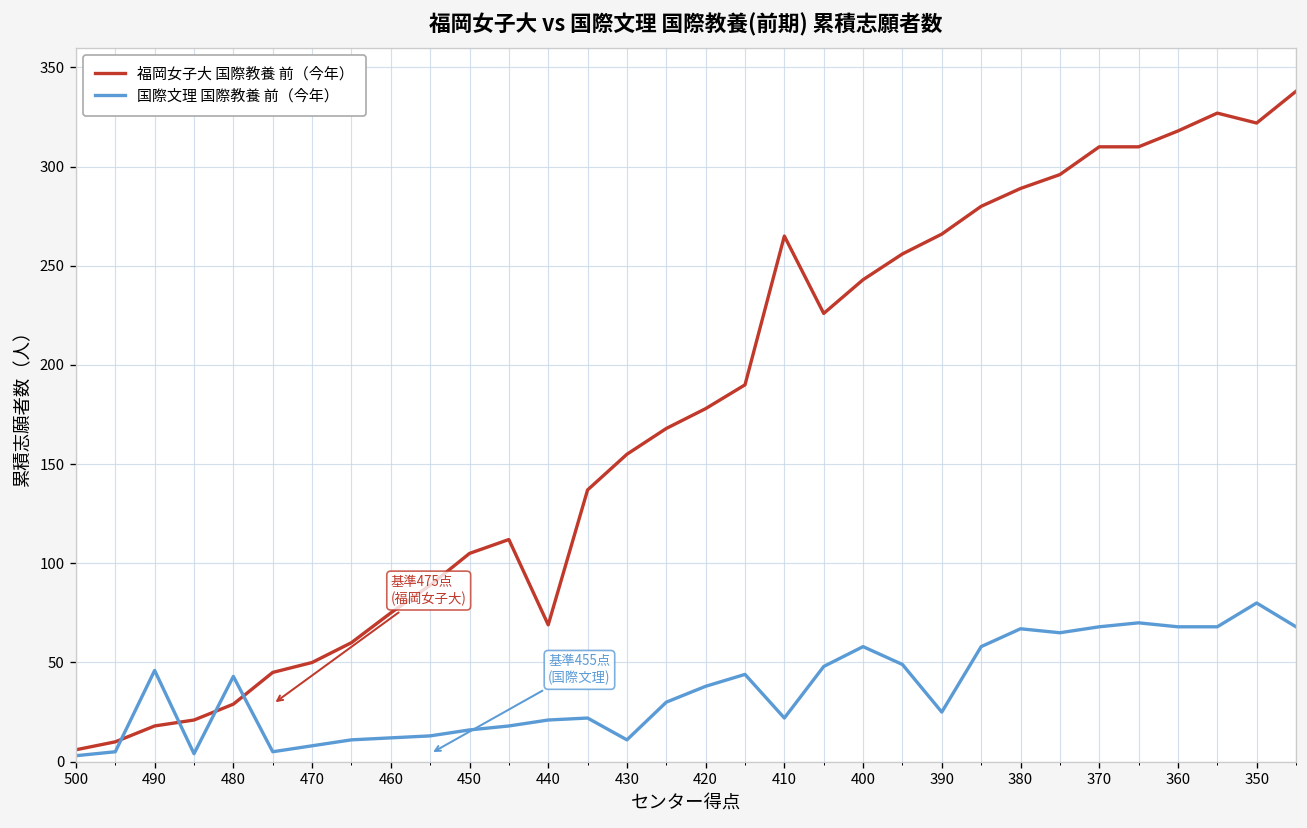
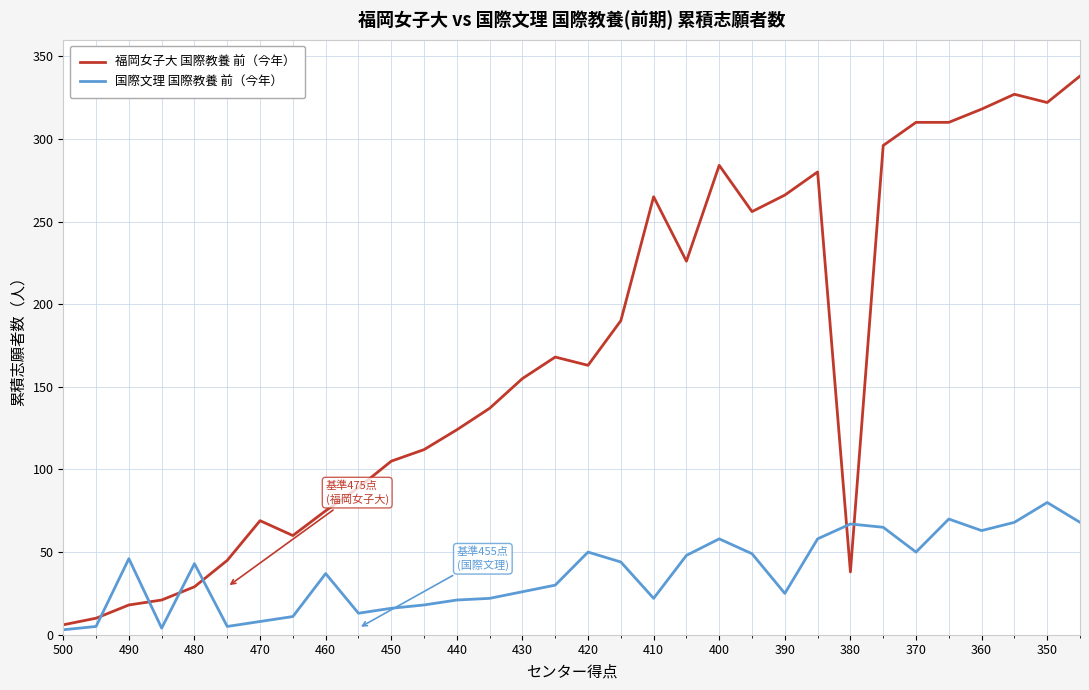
  {
    "福岡女子大 国際教養 前（今年）": {
      "500": 6,
      "490": 18,
      "480": 29,
-     "470": 50,
+     "470": 69,
      "460": 75,
      "450": 105,
-     "440": 69,
+     "440": 124,
      "430": 155,
-     "420": 178,
+     "420": 163,
      "410": 265,
-     "400": 243,
+     "400": 284,
      "390": 266,
-     "380": 289,
+     "380": 38,
      "370": 310,
      "360": 318,
      "350": 322
    },
    "国際文理 国際教養 前（今年）": {
      "500": 3,
      "490": 46,
      "480": 43,
      "470": 8,
-     "460": 12,
+     "460": 37,
      "450": 16,
      "440": 21,
-     "430": 11,
-     "420": 38,
+     "430": 26,
+     "420": 50,
      "410": 22,
      "400": 58,
      "390": 25,
      "380": 67,
-     "370": 68,
-     "360": 68,
+     "370": 50,
+     "360": 63,
      "350": 80
    }
  }
